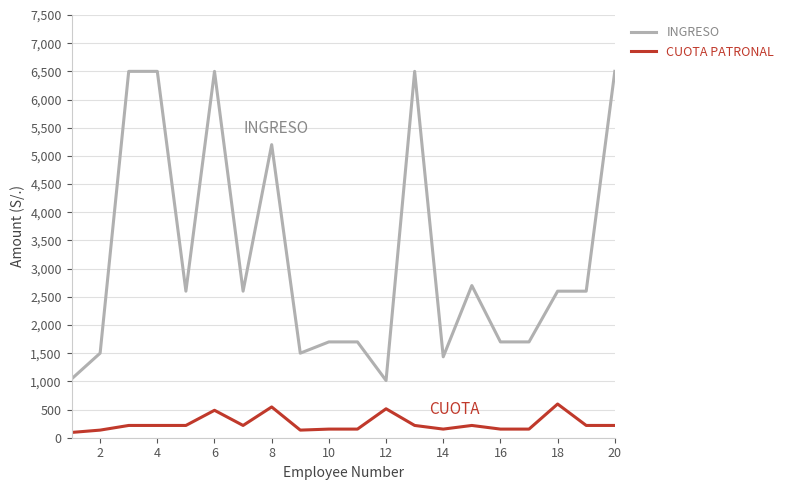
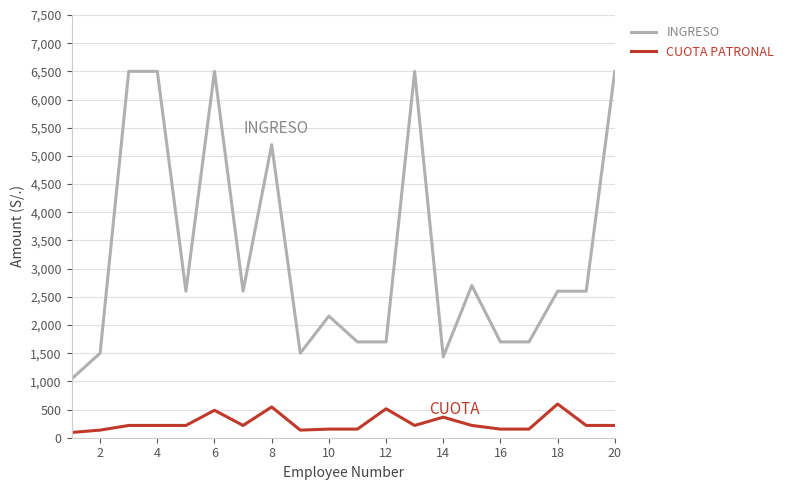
  {
    "INGRESO": {
      "2": "1,500",
      "4": "6,500",
      "6": "6,500",
      "8": "5,200",
-     "10": "1,700",
-     "12": "1,000",
+     "10": "2,200",
+     "12": "1,700",
      "14": "1,400",
      "16": "1,700",
      "18": "2,600",
      "20": "6,500"
    },
    "CUOTA PATRONAL": {
      "2": "100",
      "4": "200",
      "6": "500",
      "8": "500",
      "10": "200",
      "12": "500",
-     "14": "200",
+     "14": "400",
      "16": "200",
      "18": "600",
      "20": "200"
    }
  }
